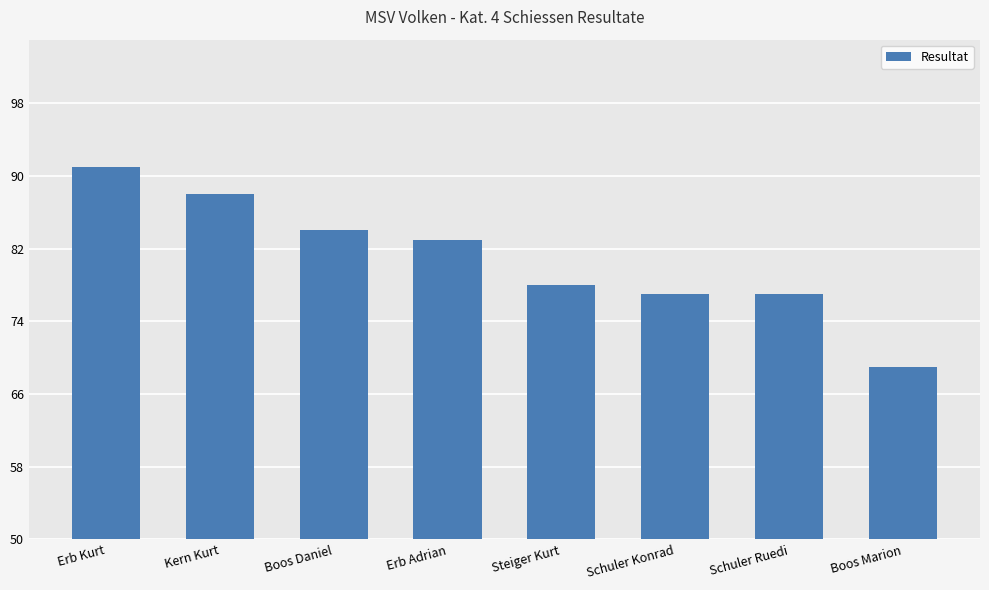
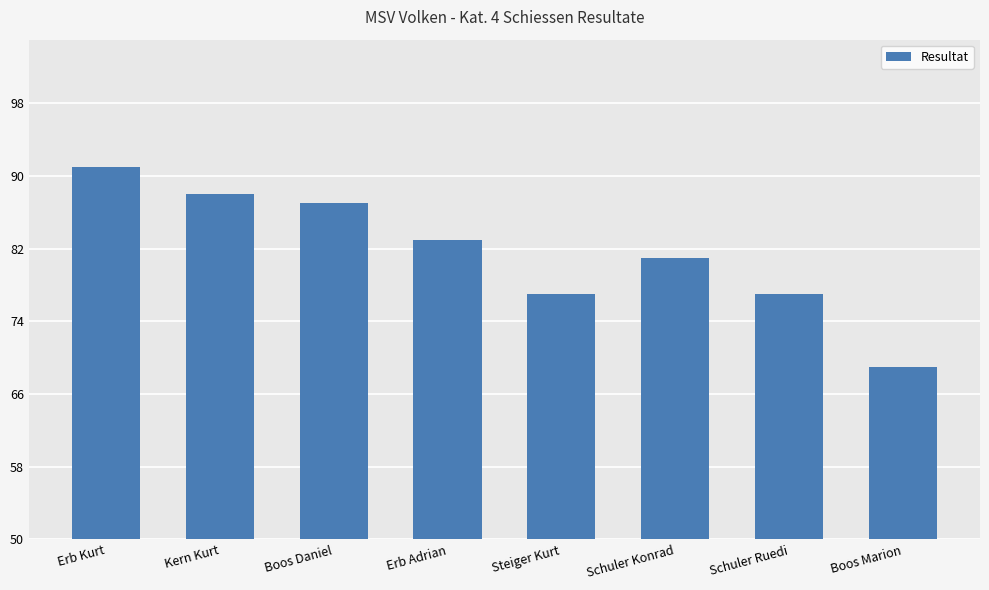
  {
    "Erb Kurt": 91,
    "Kern Kurt": 88,
-   "Boos Daniel": 84,
+   "Boos Daniel": 87,
    "Erb Adrian": 83,
-   "Steiger Kurt": 78,
-   "Schuler Konrad": 77,
+   "Steiger Kurt": 77,
+   "Schuler Konrad": 81,
    "Schuler Ruedi": 77,
    "Boos Marion": 69
  }
